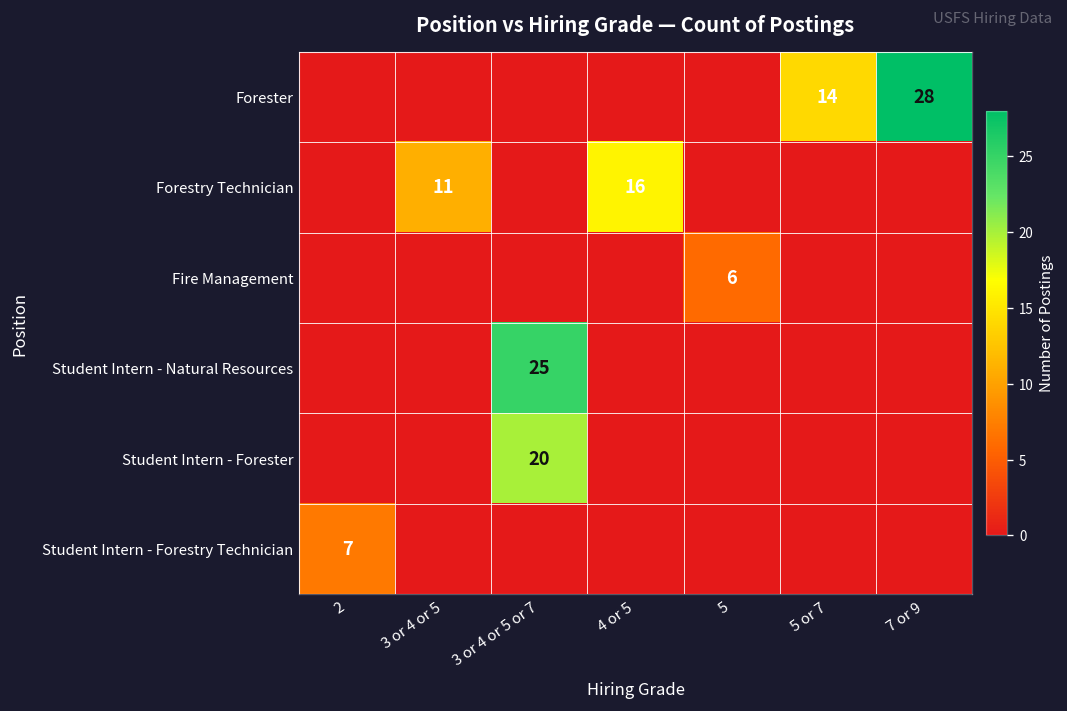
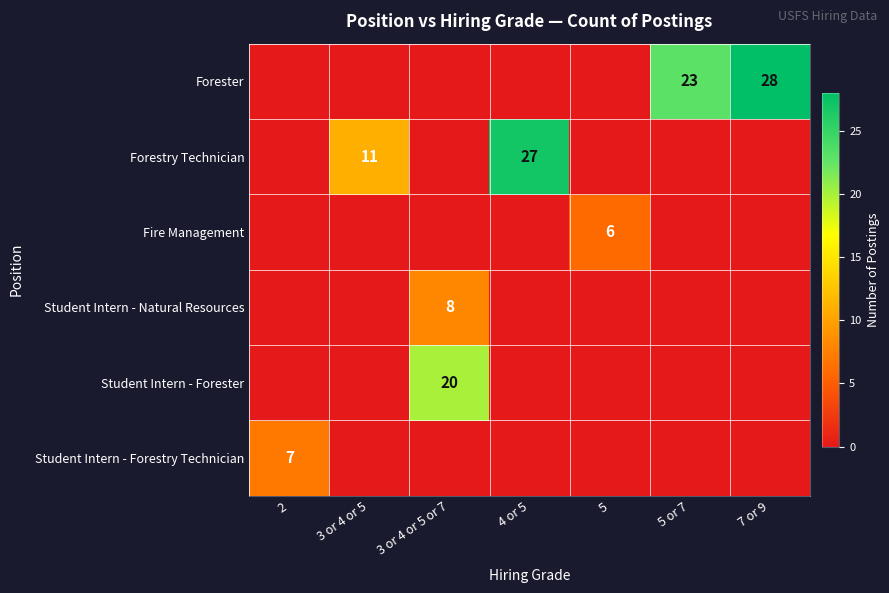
  {
    "Forester": {
-     "5 or 7": 14,
+     "5 or 7": 23,
      "7 or 9": 28
    },
    "Forestry Technician": {
      "3 or 4 or 5": 11,
-     "4 or 5": 16
+     "4 or 5": 27
    },
    "Fire Management": {
      "5": 6
    },
    "Student Intern - Natural Resources": {
-     "3 or 4 or 5 or 7": 25
+     "3 or 4 or 5 or 7": 8
    },
    "Student Intern - Forester": {
      "3 or 4 or 5 or 7": 20
    },
    "Student Intern - Forestry Technician": {
      "2": 7
    }
  }
